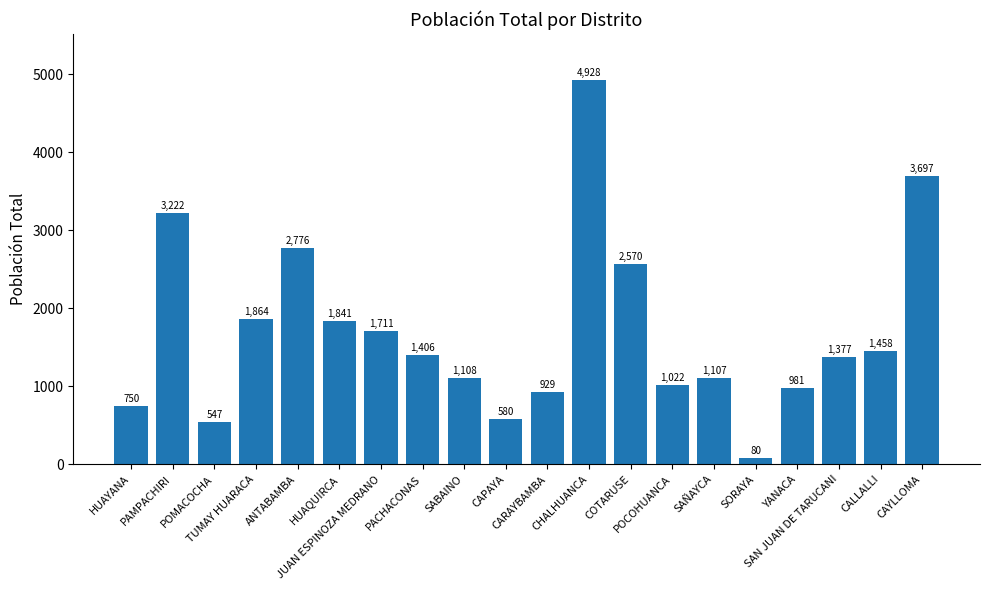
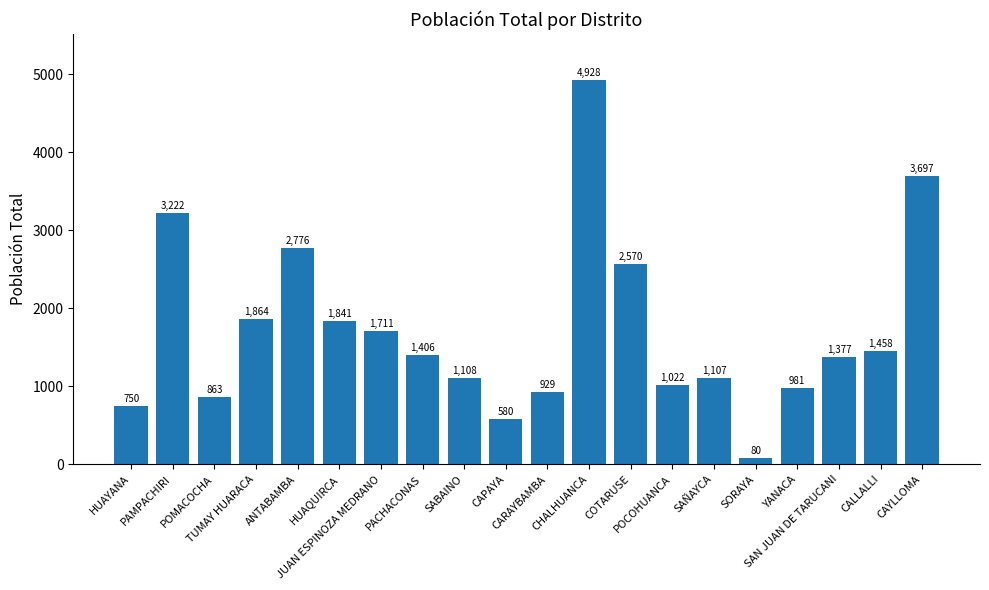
  {
    "HUAYANA": "750",
    "PAMPACHIRI": "3,222",
-   "POMACOCHA": "547",
+   "POMACOCHA": "863",
    "TUMAY HUARACA": "1,864",
    "ANTABAMBA": "2,776",
    "HUAQUIRCA": "1,841",
    "JUAN ESPINOZA MEDRANO": "1,711",
    "PACHACONAS": "1,406",
    "SABAINO": "1,108",
    "CAPAYA": "580",
    "CARAYBAMBA": "929",
    "CHALHUANCA": "4,928",
    "COTARUSE": "2,570",
    "POCOHUANCA": "1,022",
    "SAÑAYCA": "1,107",
    "SORAYA": "80",
    "YANACA": "981",
    "SAN JUAN DE TARUCANI": "1,377",
    "CALLALLI": "1,458",
    "CAYLLOMA": "3,697"
  }
